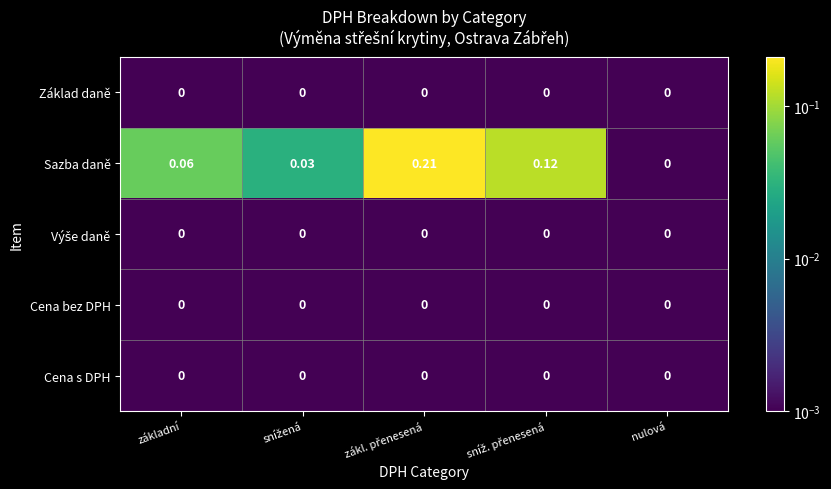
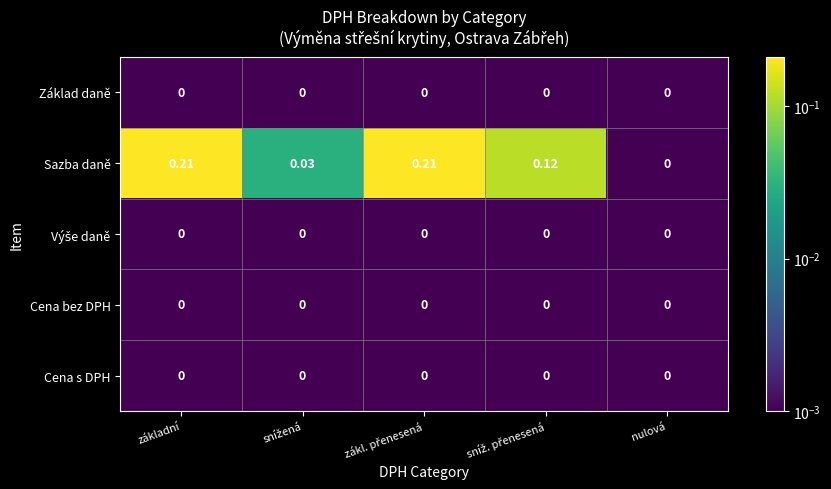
  {
    "Základ daně": {
      "základní": 0,
      "snížená": 0,
      "zákl. přenesená": 0,
      "sníž. přenesená": 0,
      "nulová": 0
    },
    "Sazba daně": {
-     "základní": 0.06,
+     "základní": 0.21,
      "snížená": 0.03,
      "zákl. přenesená": 0.21,
      "sníž. přenesená": 0.12,
      "nulová": 0
    },
    "Výše daně": {
      "základní": 0,
      "snížená": 0,
      "zákl. přenesená": 0,
      "sníž. přenesená": 0,
      "nulová": 0
    },
    "Cena bez DPH": {
      "základní": 0,
      "snížená": 0,
      "zákl. přenesená": 0,
      "sníž. přenesená": 0,
      "nulová": 0
    },
    "Cena s DPH": {
      "základní": 0,
      "snížená": 0,
      "zákl. přenesená": 0,
      "sníž. přenesená": 0,
      "nulová": 0
    }
  }
